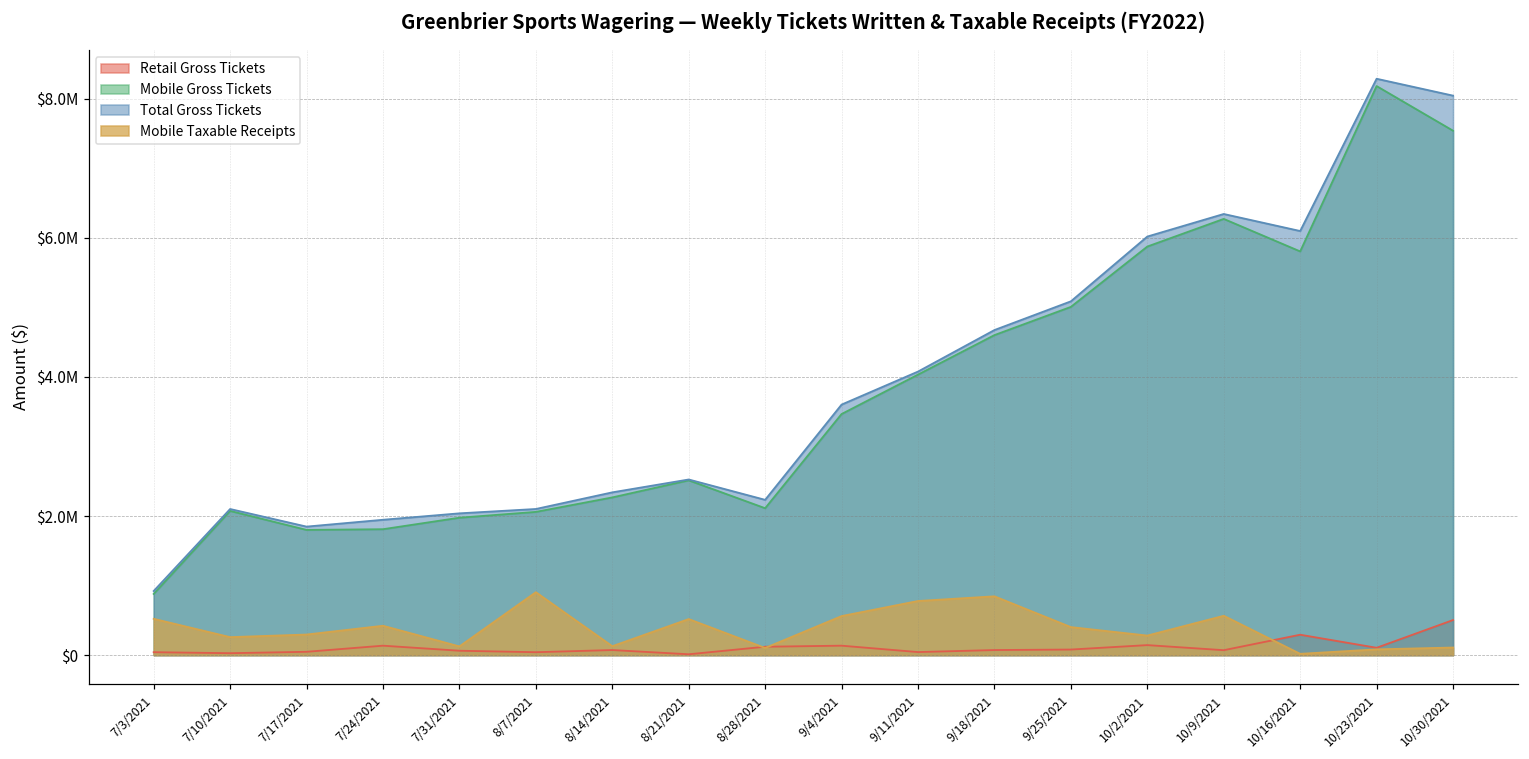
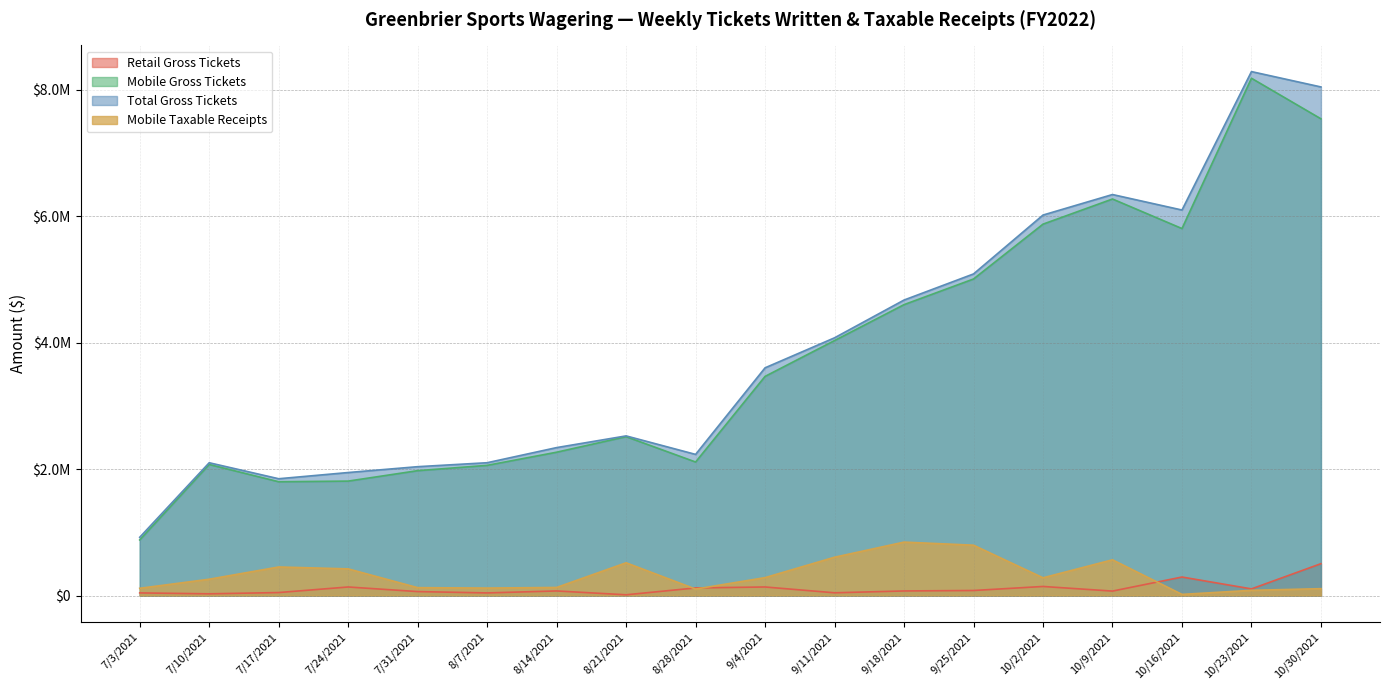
  {
    "Retail Gross Tickets": {
      "7/3/2021": "$0",
      "7/10/2021": "$0",
      "7/17/2021": "$0",
      "7/24/2021": "$100000",
      "7/31/2021": "$100000",
      "8/7/2021": "$0",
      "8/14/2021": "$100000",
      "8/21/2021": "$0",
      "9/4/2021": "$100000",
      "9/11/2021": "$0",
      "9/18/2021": "$100000",
      "9/25/2021": "$100000",
      "10/2/2021": "$100000",
      "10/9/2021": "$100000",
      "10/16/2021": "$300000",
      "10/30/2021": "$500000"
    },
    "Mobile Gross Tickets": {
      "7/3/2021": "$900000",
      "7/17/2021": "$1800000",
      "7/24/2021": "$1800000",
      "7/31/2021": "$2000000",
      "8/7/2021": "$2100000",
      "8/14/2021": "$2300000",
      "8/28/2021": "$2100000",
      "9/4/2021": "$3500000",
      "9/11/2021": "$4000000",
      "9/18/2021": "$4600000",
      "9/25/2021": "$5000000",
      "10/2/2021": "$5900000",
      "10/9/2021": "$6300000",
      "10/16/2021": "$5800000",
      "10/23/2021": "$8200000",
      "10/30/2021": "$7500000"
    },
    "Total Gross Tickets": {
      "7/3/2021": "$900000",
      "7/17/2021": "$1800000",
      "7/24/2021": "$1900000",
      "7/31/2021": "$2000000",
      "8/7/2021": "$2100000",
      "8/14/2021": "$2300000",
      "8/28/2021": "$2200000",
      "9/4/2021": "$3600000",
      "9/11/2021": "$4100000",
      "9/18/2021": "$4700000",
      "9/25/2021": "$5100000",
      "10/2/2021": "$6000000",
      "10/9/2021": "$6300000",
      "10/16/2021": "$6100000",
      "10/23/2021": "$8300000",
      "10/30/2021": "$8000000"
    },
    "Mobile Taxable Receipts": {
-     "7/3/2021": "$500000",
+     "7/3/2021": "$100000",
      "7/10/2021": "$300000",
-     "7/17/2021": "$300000",
+     "7/17/2021": "$500000",
      "7/24/2021": "$400000",
      "7/31/2021": "$100000",
-     "8/7/2021": "$900000",
+     "8/7/2021": "$100000",
      "8/14/2021": "$100000",
      "8/21/2021": "$500000",
-     "9/4/2021": "$600000",
-     "9/11/2021": "$800000",
+     "9/4/2021": "$300000",
+     "9/11/2021": "$600000",
      "9/18/2021": "$800000",
-     "9/25/2021": "$400000",
+     "9/25/2021": "$800000",
      "10/2/2021": "$300000",
      "10/9/2021": "$600000",
      "10/16/2021": "$0",
      "10/30/2021": "$100000"
    }
  }
